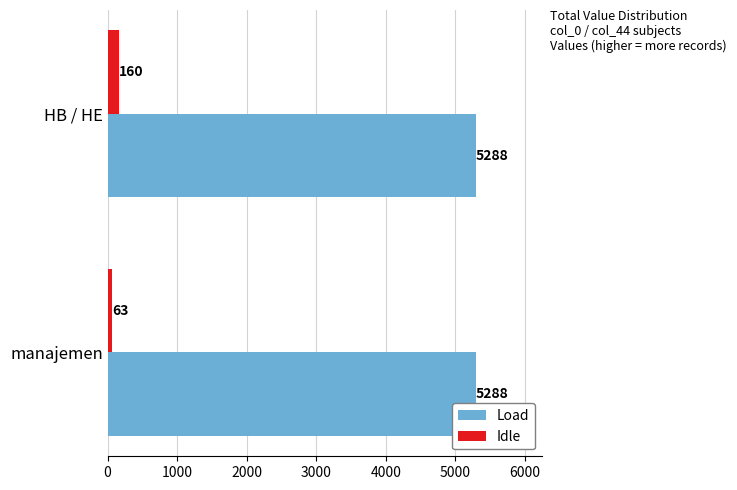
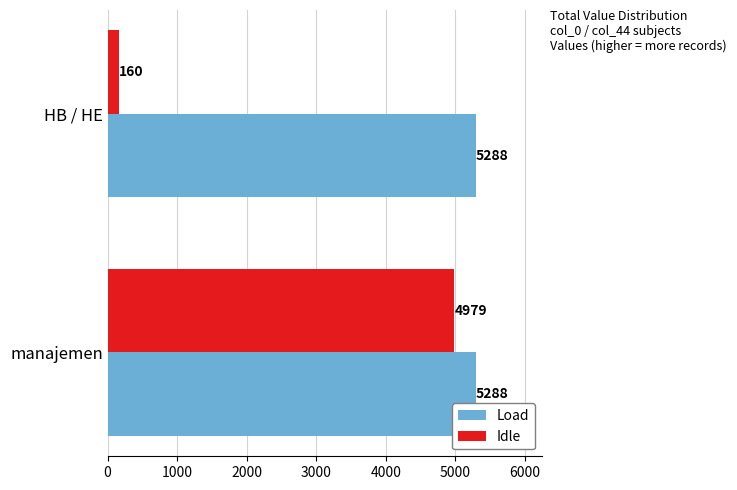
  {
    "Load": {
      "HB / HE": 5288,
      "manajemen": 5288
    },
    "Idle": {
      "HB / HE": 160,
-     "manajemen": 63
+     "manajemen": 4979
    }
  }
